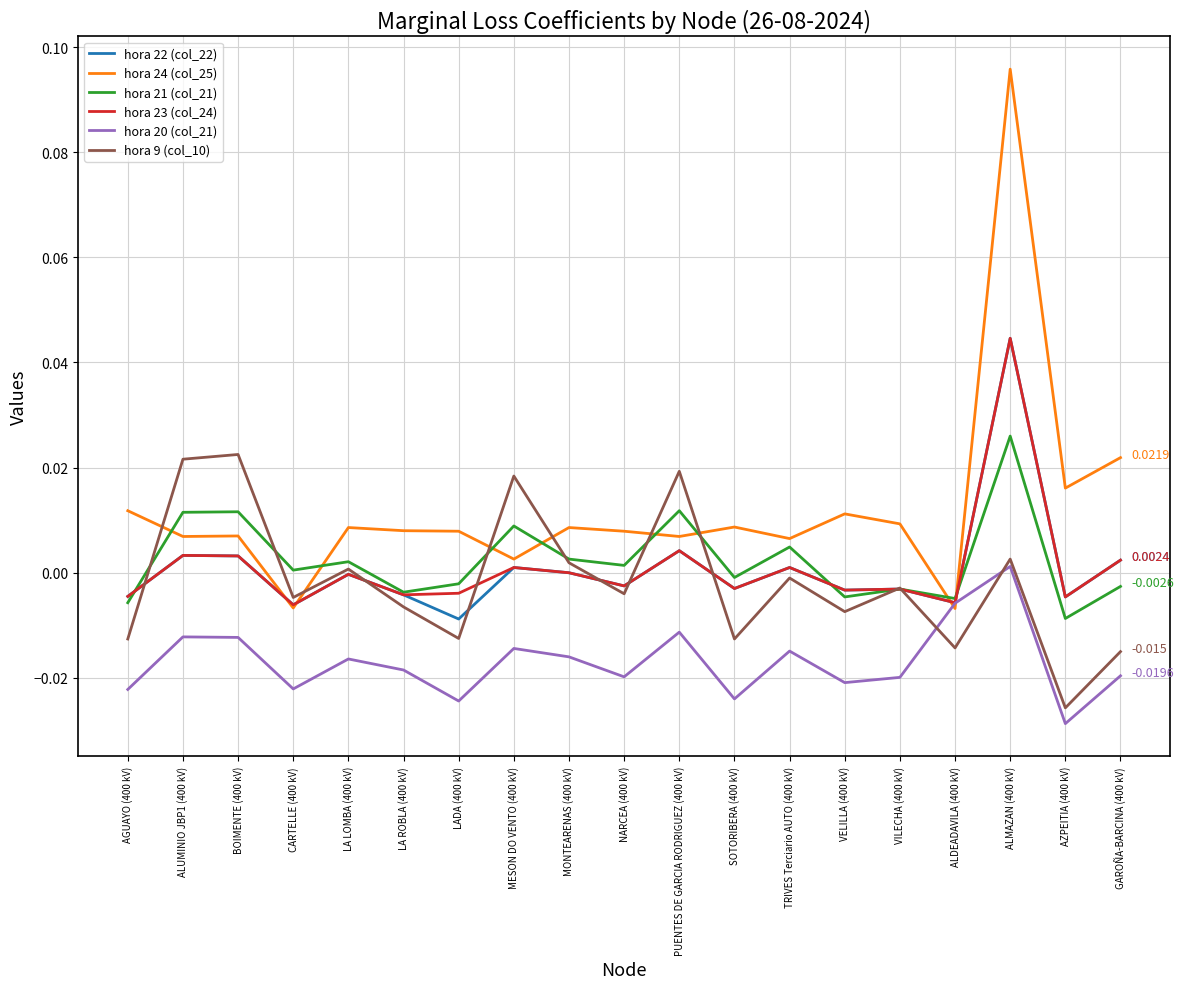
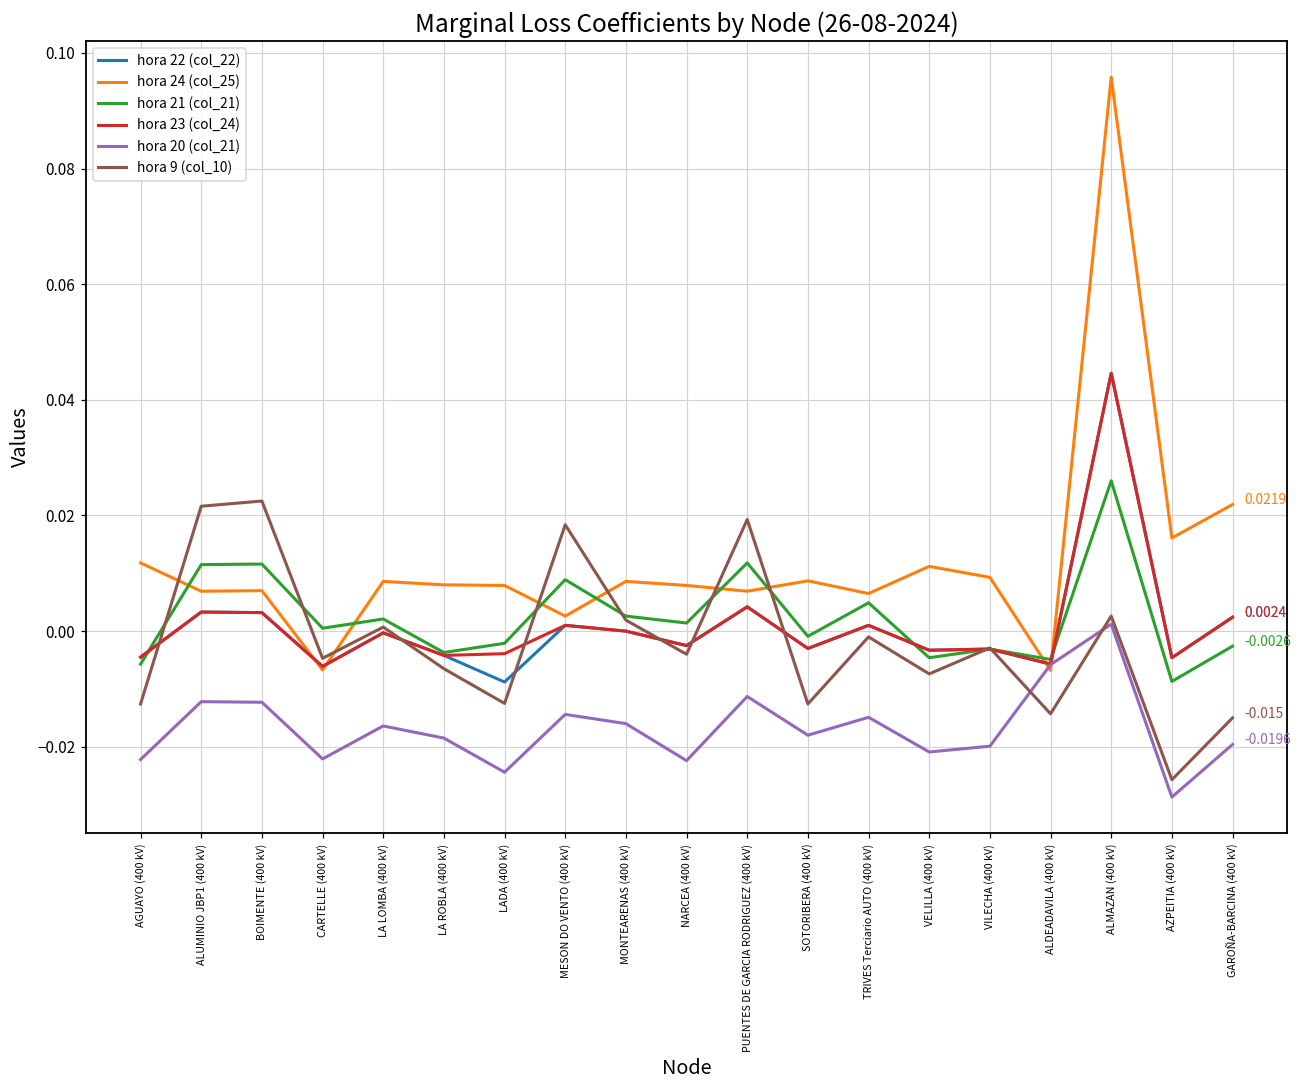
  {
    "hora 22 (col_22)": {
      "LADA (400 kV)": -0.009
    },
    "hora 24 (col_25)": {
      "GAROÑA-BARCINA (400 kV)": 0.0219
    },
    "hora 21 (col_21)": {
      "GAROÑA-BARCINA (400 kV)": -0.0026
    },
    "hora 23 (col_24)": {
      "LADA (400 kV)": -0.004
    },
    "hora 20 (col_21)": {
      "AGUAYO (400 kV)": -0.022,
      "ALUMINIO JBP1 (400 kV)": -0.012,
      "BOIMENTE (400 kV)": -0.012,
      "CARTELLE (400 kV)": -0.022,
      "LA LOMBA (400 kV)": -0.016,
      "LA ROBLA (400 kV)": -0.019,
      "LADA (400 kV)": -0.024,
      "MESON DO VENTO (400 kV)": -0.014,
      "MONTEARENAS (400 kV)": -0.016,
-     "NARCEA (400 kV)": -0.020,
+     "NARCEA (400 kV)": -0.022,
      "PUENTES DE GARCIA RODRIGUEZ (400 kV)": -0.011,
-     "SOTORIBERA (400 kV)": -0.024,
+     "SOTORIBERA (400 kV)": -0.018,
      "TRIVES Terciario AUTO (400 kV)": -0.015,
      "VELILLA (400 kV)": -0.021,
      "VILECHA (400 kV)": -0.020,
      "ALMAZAN (400 kV)": 0.001,
      "AZPEITIA (400 kV)": -0.029
    },
    "hora 9 (col_10)": {
      "GAROÑA-BARCINA (400 kV)": -0.015
    }
  }
